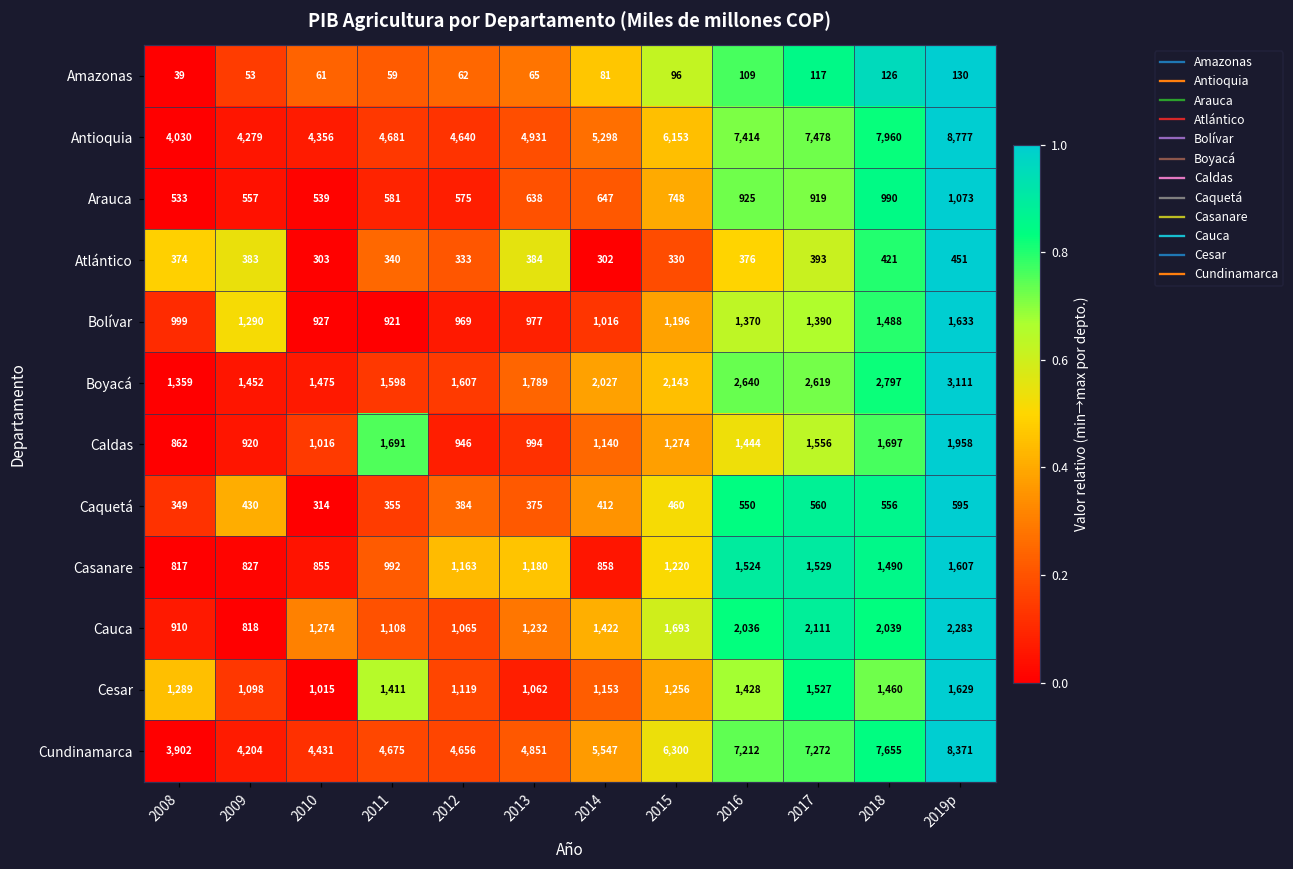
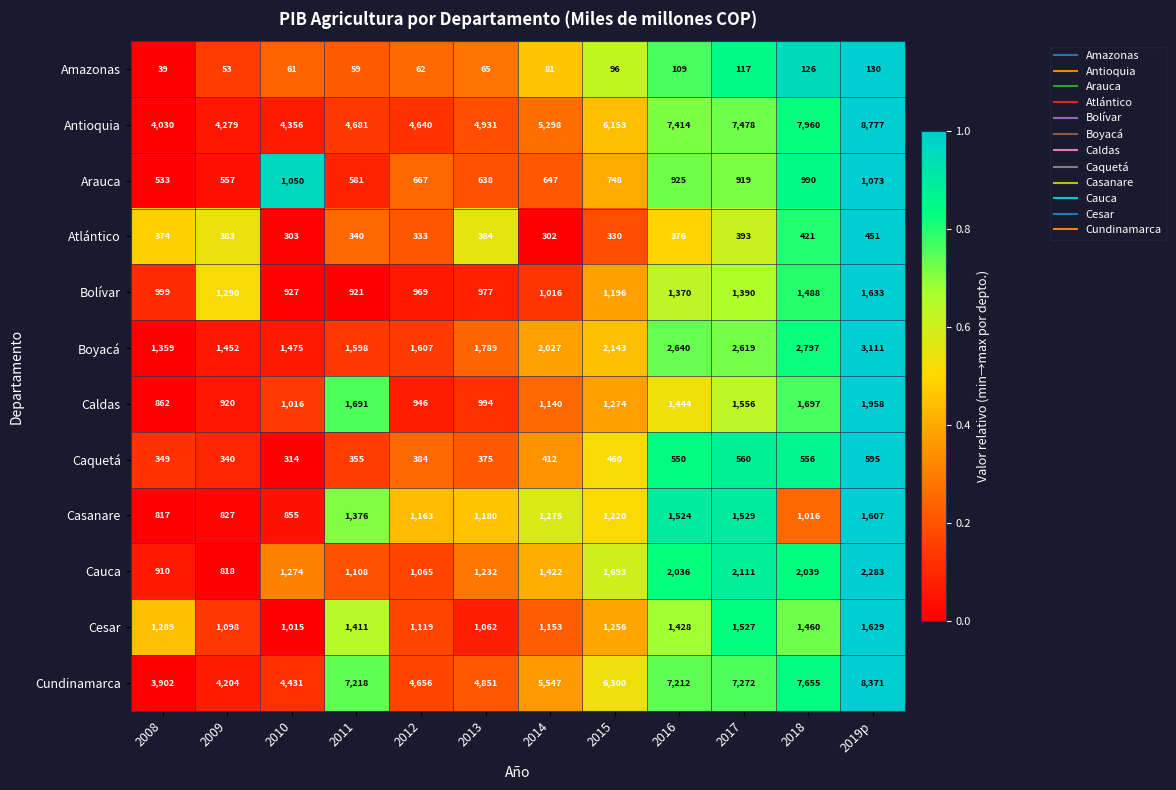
  {
    "Amazonas": {
      "2008": "39",
      "2009": "53",
      "2010": "61",
      "2011": "59",
      "2012": "62",
      "2013": "65",
      "2014": "81",
      "2015": "96",
      "2016": "109",
      "2017": "117",
      "2018": "126",
      "2019p": "130"
    },
    "Antioquia": {
      "2008": "4,030",
      "2009": "4,279",
      "2010": "4,356",
      "2011": "4,681",
      "2012": "4,640",
      "2013": "4,931",
      "2014": "5,298",
      "2015": "6,153",
      "2016": "7,414",
      "2017": "7,478",
      "2018": "7,960",
      "2019p": "8,777"
    },
    "Arauca": {
      "2008": "533",
      "2009": "557",
-     "2010": "539",
+     "2010": "1,050",
      "2011": "581",
-     "2012": "575",
+     "2012": "667",
      "2013": "638",
      "2014": "647",
      "2015": "748",
      "2016": "925",
      "2017": "919",
      "2018": "990",
      "2019p": "1,073"
    },
    "Atlántico": {
      "2008": "374",
      "2009": "383",
      "2010": "303",
      "2011": "340",
      "2012": "333",
      "2013": "384",
      "2014": "302",
      "2015": "330",
      "2016": "376",
      "2017": "393",
      "2018": "421",
      "2019p": "451"
    },
    "Bolívar": {
      "2008": "999",
      "2009": "1,290",
      "2010": "927",
      "2011": "921",
      "2012": "969",
      "2013": "977",
      "2014": "1,016",
      "2015": "1,196",
      "2016": "1,370",
      "2017": "1,390",
      "2018": "1,488",
      "2019p": "1,633"
    },
    "Boyacá": {
      "2008": "1,359",
      "2009": "1,452",
      "2010": "1,475",
      "2011": "1,598",
      "2012": "1,607",
      "2013": "1,789",
      "2014": "2,027",
      "2015": "2,143",
      "2016": "2,640",
      "2017": "2,619",
      "2018": "2,797",
      "2019p": "3,111"
    },
    "Caldas": {
      "2008": "862",
      "2009": "920",
      "2010": "1,016",
      "2011": "1,691",
      "2012": "946",
      "2013": "994",
      "2014": "1,140",
      "2015": "1,274",
      "2016": "1,444",
      "2017": "1,556",
      "2018": "1,697",
      "2019p": "1,958"
    },
    "Caquetá": {
      "2008": "349",
-     "2009": "430",
+     "2009": "340",
      "2010": "314",
      "2011": "355",
      "2012": "384",
      "2013": "375",
      "2014": "412",
      "2015": "460",
      "2016": "550",
      "2017": "560",
      "2018": "556",
      "2019p": "595"
    },
    "Casanare": {
      "2008": "817",
      "2009": "827",
      "2010": "855",
-     "2011": "992",
+     "2011": "1,376",
      "2012": "1,163",
      "2013": "1,180",
-     "2014": "858",
+     "2014": "1,275",
      "2015": "1,220",
      "2016": "1,524",
      "2017": "1,529",
-     "2018": "1,490",
+     "2018": "1,016",
      "2019p": "1,607"
    },
    "Cauca": {
      "2008": "910",
      "2009": "818",
      "2010": "1,274",
      "2011": "1,108",
      "2012": "1,065",
      "2013": "1,232",
      "2014": "1,422",
      "2015": "1,693",
      "2016": "2,036",
      "2017": "2,111",
      "2018": "2,039",
      "2019p": "2,283"
    },
    "Cesar": {
      "2008": "1,289",
      "2009": "1,098",
      "2010": "1,015",
      "2011": "1,411",
      "2012": "1,119",
      "2013": "1,062",
      "2014": "1,153",
      "2015": "1,256",
      "2016": "1,428",
      "2017": "1,527",
      "2018": "1,460",
      "2019p": "1,629"
    },
    "Cundinamarca": {
      "2008": "3,902",
      "2009": "4,204",
      "2010": "4,431",
-     "2011": "4,675",
+     "2011": "7,218",
      "2012": "4,656",
      "2013": "4,851",
      "2014": "5,547",
      "2015": "6,300",
      "2016": "7,212",
      "2017": "7,272",
      "2018": "7,655",
      "2019p": "8,371"
    }
  }
